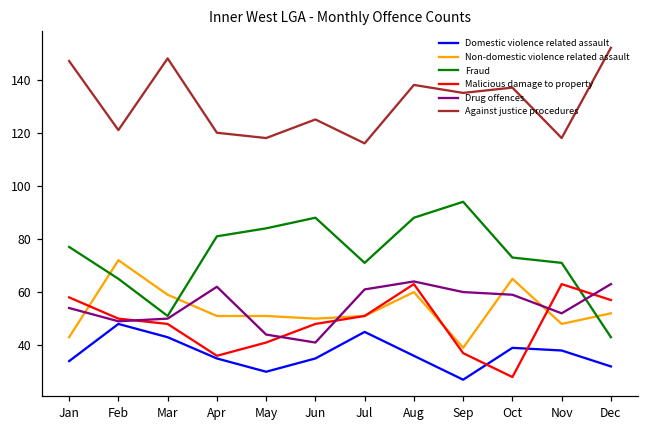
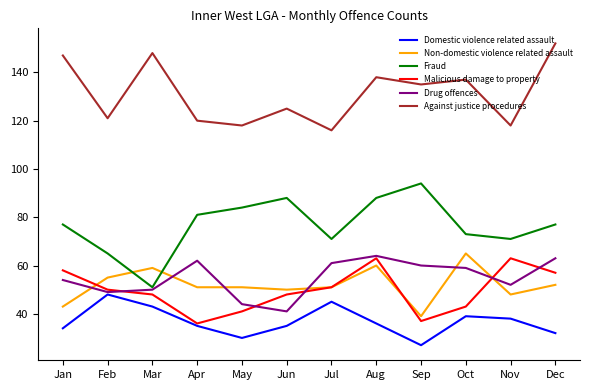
  {
    "Domestic violence related assault": {
      "Jan": 34,
      "Mar": 43,
      "May": 30,
      "Jun": 35,
      "Jul": 45,
      "Aug": 36,
      "Sep": 27,
      "Oct": 39,
      "Nov": 38,
      "Dec": 32
    },
    "Non-domestic violence related assault": {
      "Jan": 43,
-     "Feb": 72,
+     "Feb": 55,
      "Mar": 59,
      "Apr": 51,
      "May": 51,
      "Jun": 50,
      "Aug": 60,
      "Sep": 39,
      "Oct": 65,
      "Nov": 48,
      "Dec": 52
    },
    "Fraud": {
      "Jan": 77,
      "Feb": 65,
      "Apr": 81,
      "May": 84,
      "Jun": 88,
      "Jul": 71,
      "Aug": 88,
      "Sep": 94,
      "Oct": 73,
      "Nov": 71,
-     "Dec": 43
+     "Dec": 77
    },
    "Malicious damage to property": {
      "Jan": 58,
      "Mar": 48,
      "May": 41,
      "Jun": 48,
      "Sep": 37,
-     "Oct": 28,
+     "Oct": 43,
      "Nov": 63,
      "Dec": 57
    },
    "Drug offences": {
      "Jan": 54,
      "Apr": 62,
      "May": 44,
      "Jun": 41,
      "Jul": 61,
      "Sep": 60,
      "Oct": 59,
      "Nov": 52,
      "Dec": 63
    },
    "Against justice procedures": {
      "Jan": 147,
      "Feb": 121,
      "Mar": 148,
      "Apr": 120,
      "May": 118,
      "Jun": 125,
      "Jul": 116,
      "Aug": 138,
      "Sep": 135,
      "Oct": 137,
      "Nov": 118,
      "Dec": 152
    }
  }
